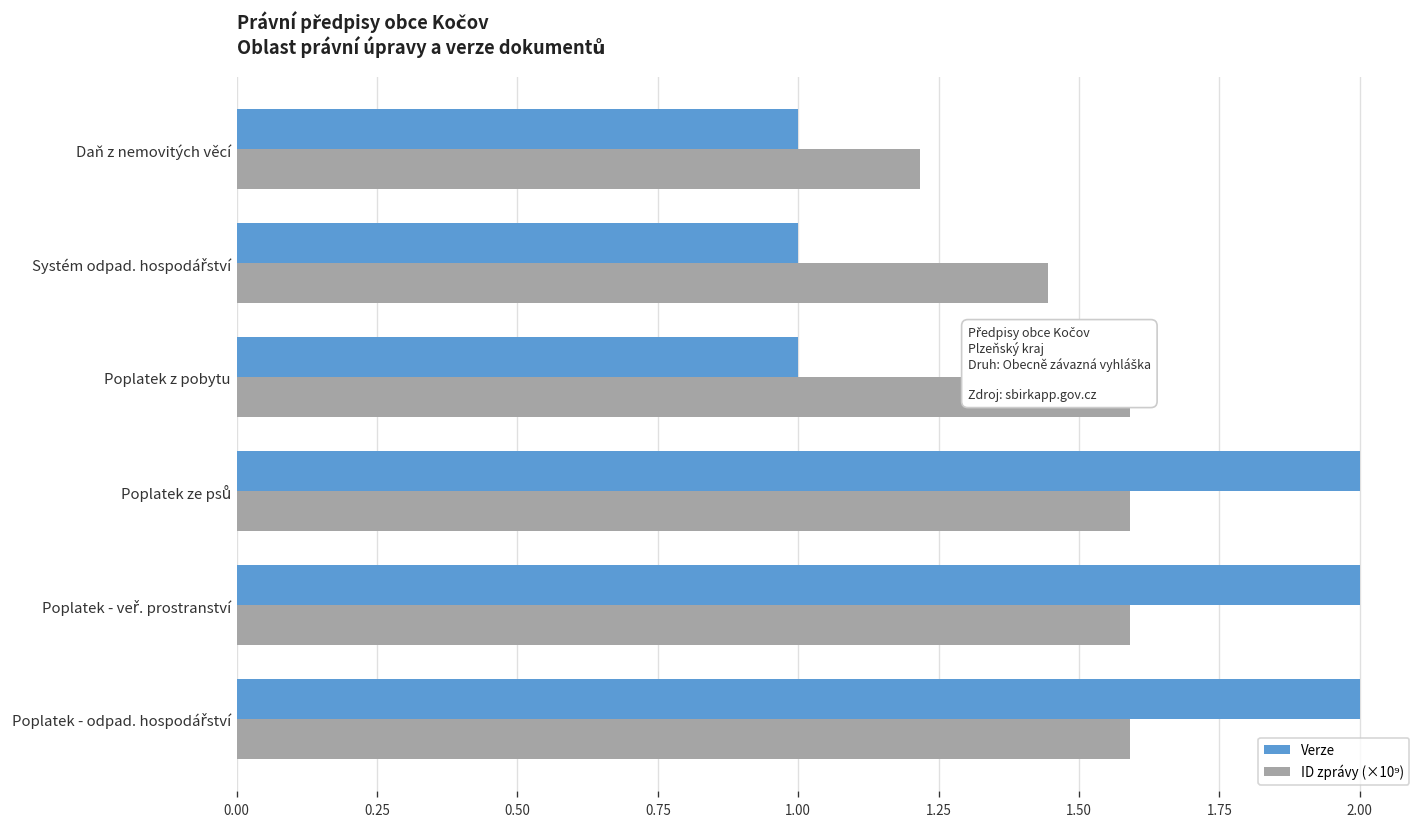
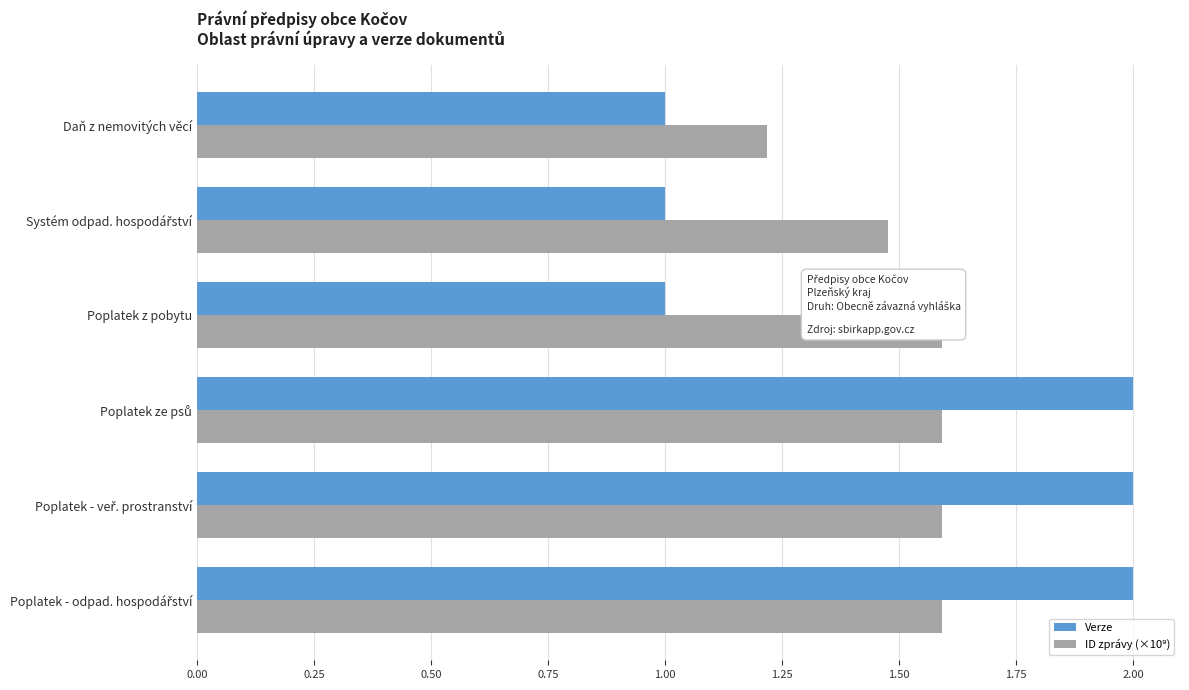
  {
    "Verze": {
      "Daň z nemovitých věcí": 1.00,
      "Systém odpad. hospodářství": 1.00,
      "Poplatek z pobytu": 1.00,
      "Poplatek ze psů": 2.00,
      "Poplatek - veř. prostranství": 2.00,
      "Poplatek - odpad. hospodářství": 2.00
    },
    "ID zprávy (×10⁹)": {
      "Daň z nemovitých věcí": 1.22,
-     "Systém odpad. hospodářství": 1.45,
+     "Systém odpad. hospodářství": 1.48,
      "Poplatek ze psů": 1.59,
      "Poplatek - veř. prostranství": 1.59,
      "Poplatek - odpad. hospodářství": 1.59
    }
  }
